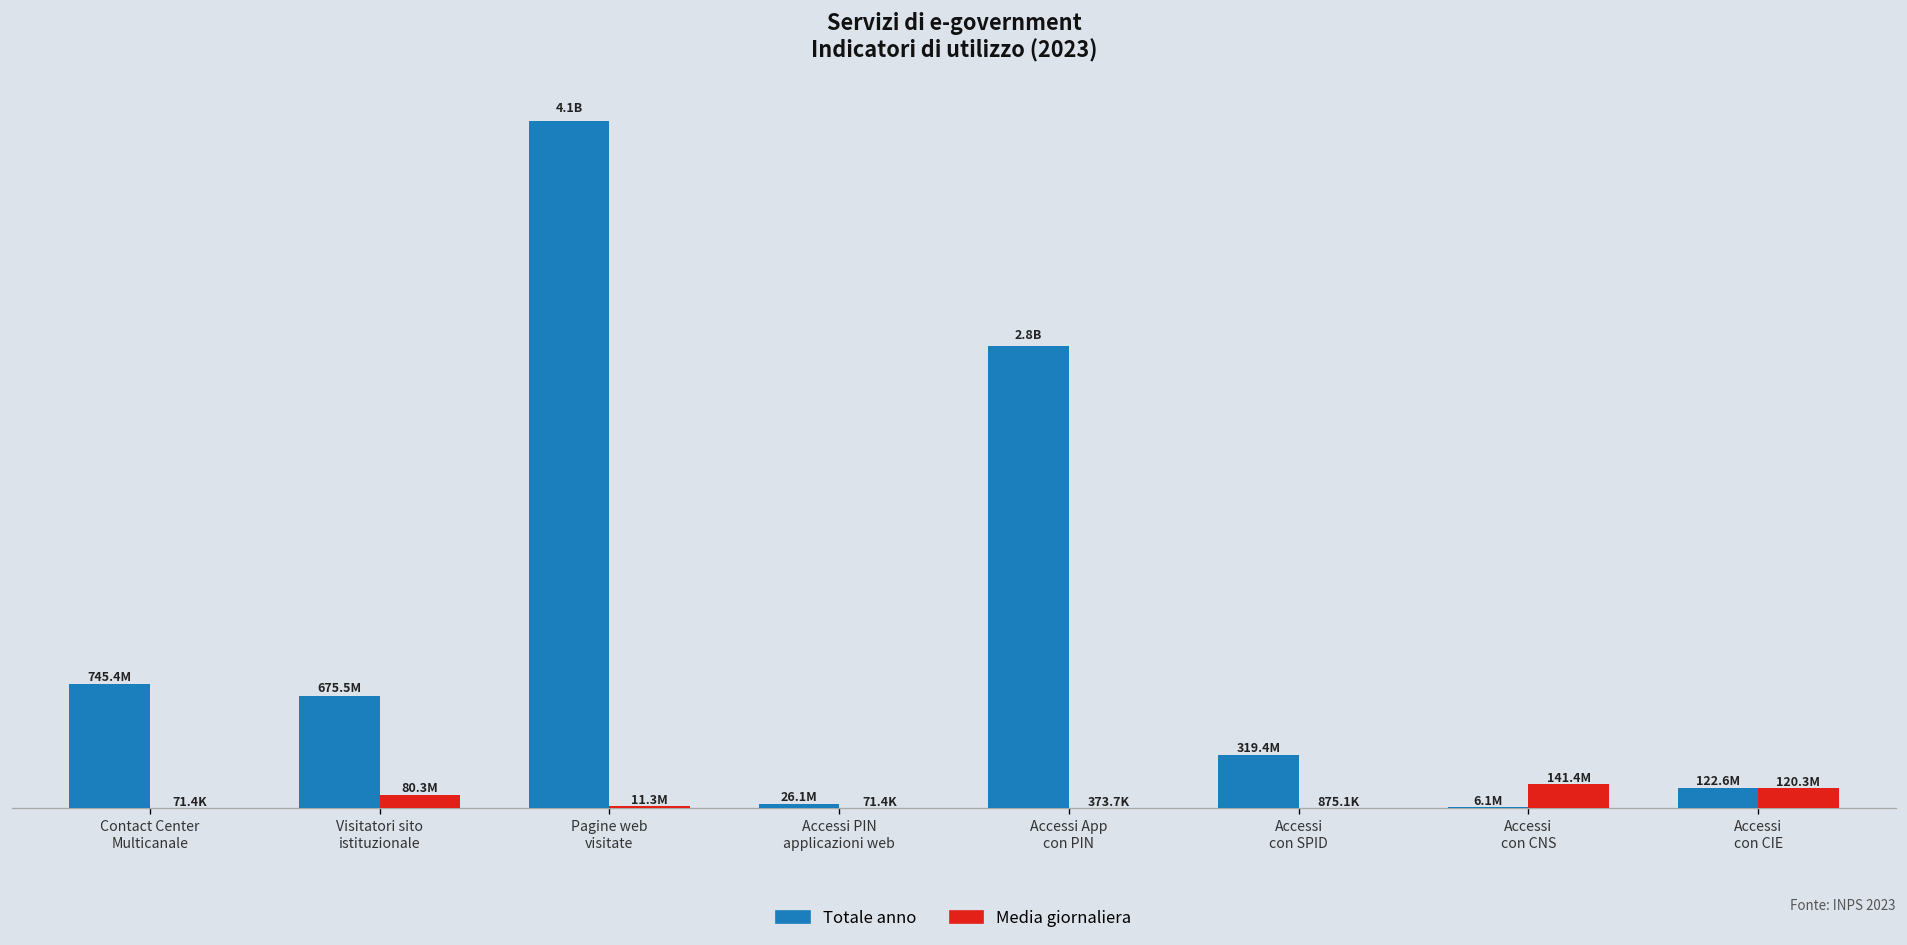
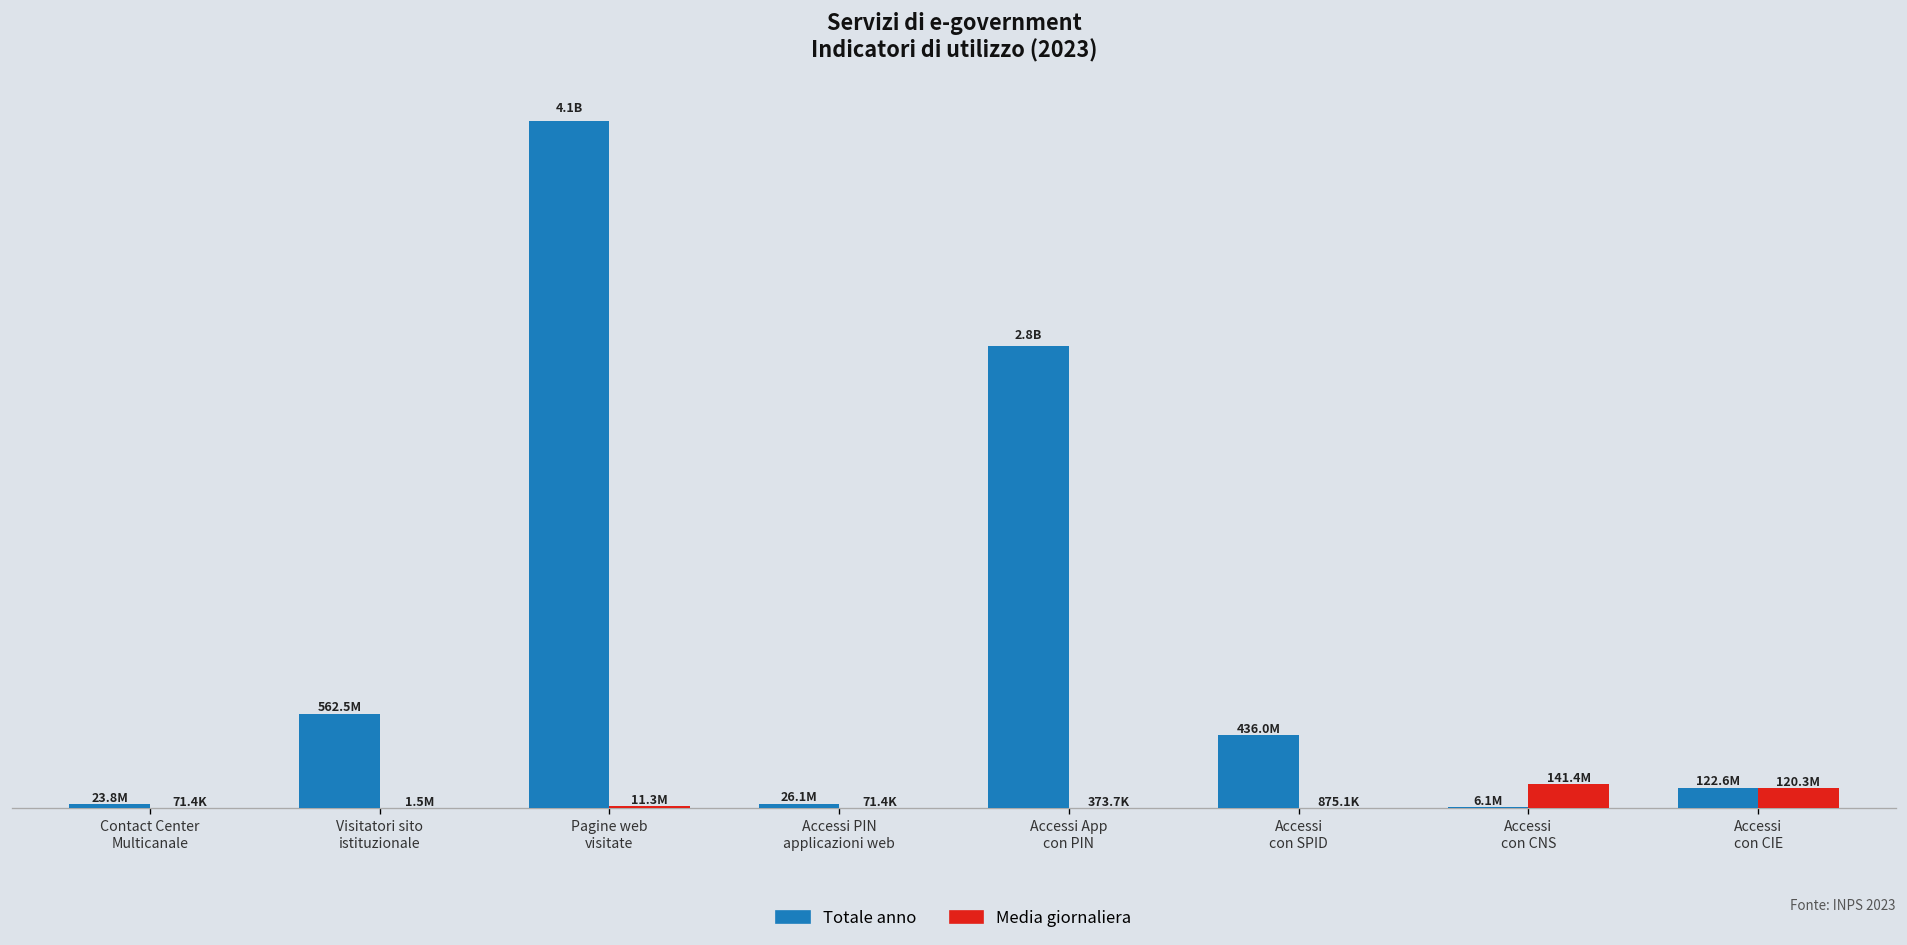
  {
    "Totale anno": {
-     "Contact Center Multicanale": "745.4M",
-     "Visitatori sito istituzionale": "675.5M",
+     "Contact Center Multicanale": "23.8M",
+     "Visitatori sito istituzionale": "562.5M",
      "Pagine web visitate": "4.1B",
      "Accessi PIN applicazioni web": "26.1M",
      "Accessi App con PIN": "2.8B",
-     "Accessi con SPID": "319.4M",
+     "Accessi con SPID": "436.0M",
      "Accessi con CNS": "6.1M",
      "Accessi con CIE": "122.6M"
    },
    "Media giornaliera": {
      "Contact Center Multicanale": "71.4K",
-     "Visitatori sito istituzionale": "80.3M",
+     "Visitatori sito istituzionale": "1.5M",
      "Pagine web visitate": "11.3M",
      "Accessi PIN applicazioni web": "71.4K",
      "Accessi App con PIN": "373.7K",
      "Accessi con SPID": "875.1K",
      "Accessi con CNS": "141.4M",
      "Accessi con CIE": "120.3M"
    }
  }
